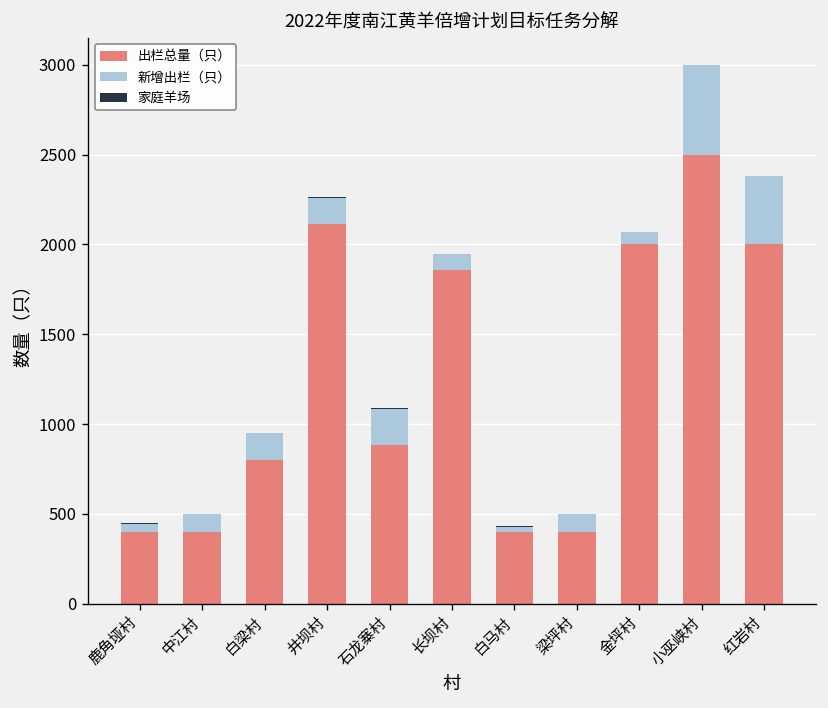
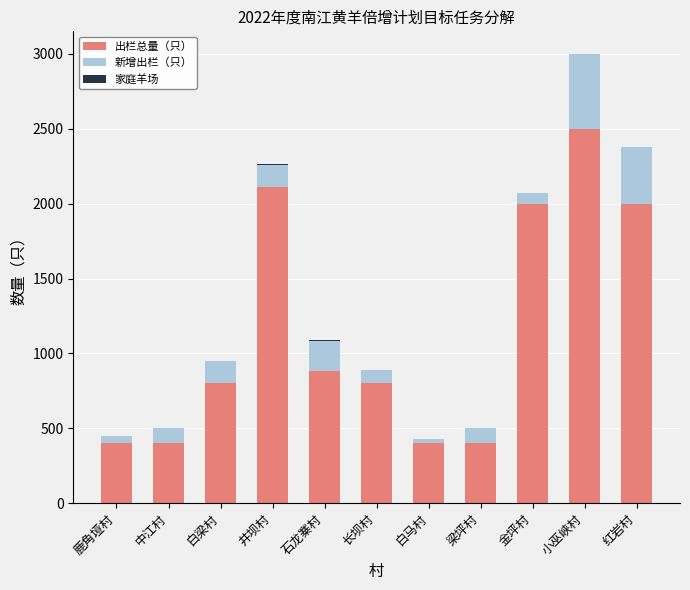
  {
    "出栏总量（只）": {
      "鹿角垭村": 400,
      "中江村": 400,
      "白梁村": 800,
      "井坝村": 2110,
      "石龙寨村": 890,
-     "长坝村": 1860,
+     "长坝村": 800,
      "白马村": 400,
      "梁坪村": 400,
      "金坪村": 2000,
      "小巫峡村": 2500,
      "红岩村": 2000
    },
    "新增出栏（只）": {
      "鹿角垭村": 50,
      "中江村": 100,
      "白梁村": 150,
      "井坝村": 150,
      "石龙寨村": 200,
      "长坝村": 90,
      "白马村": 30,
      "梁坪村": 100,
      "金坪村": 70,
      "小巫峡村": 500,
      "红岩村": 380
    }
  }
